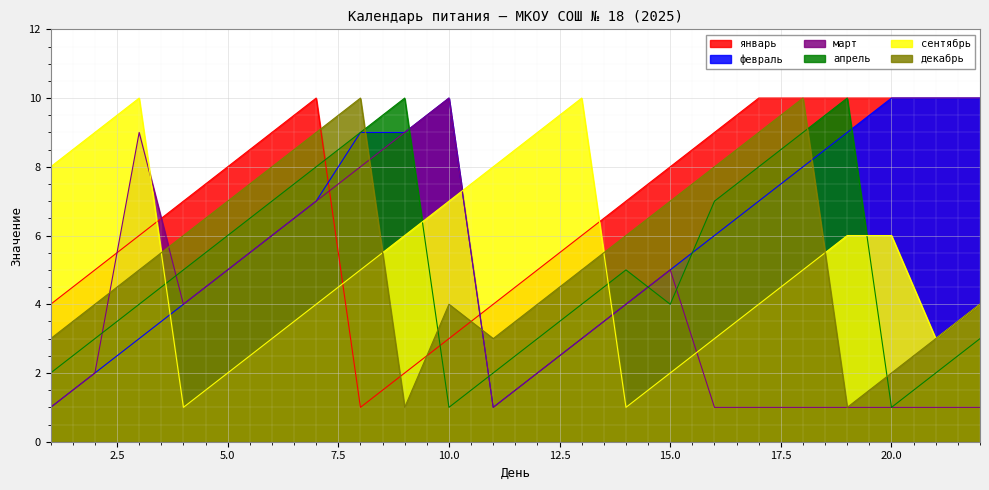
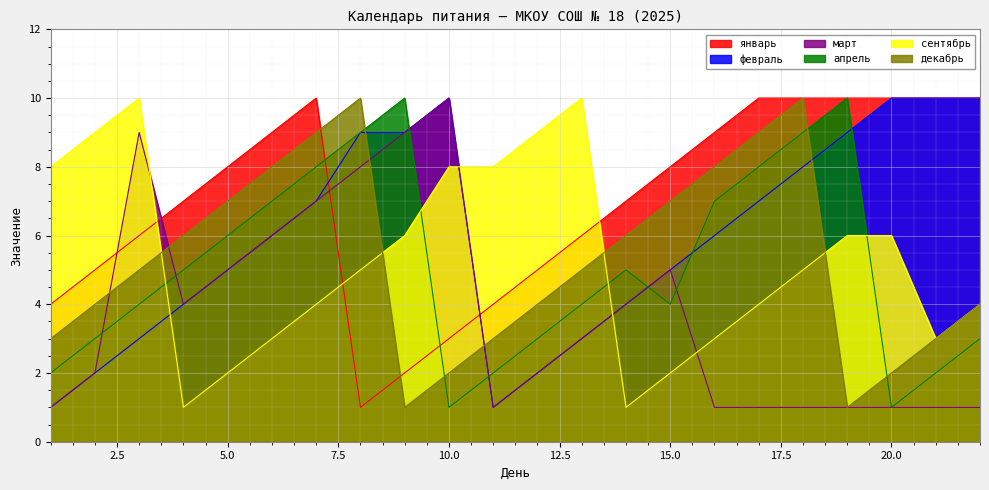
  {
    "январь": {
      "5.0": 8,
      "10.0": 3,
      "15.0": 8
    },
    "апрель": {
      "5.0": 6,
      "10.0": 1,
      "15.0": 4
    },
    "сентябрь": {
      "5.0": 2,
-     "10.0": 7,
+     "10.0": 8,
      "15.0": 2,
      "20.0": 6
    },
    "декабрь": {
      "5.0": 7,
-     "10.0": 4,
+     "10.0": 2,
      "15.0": 7,
      "20.0": 2
    }
  }
